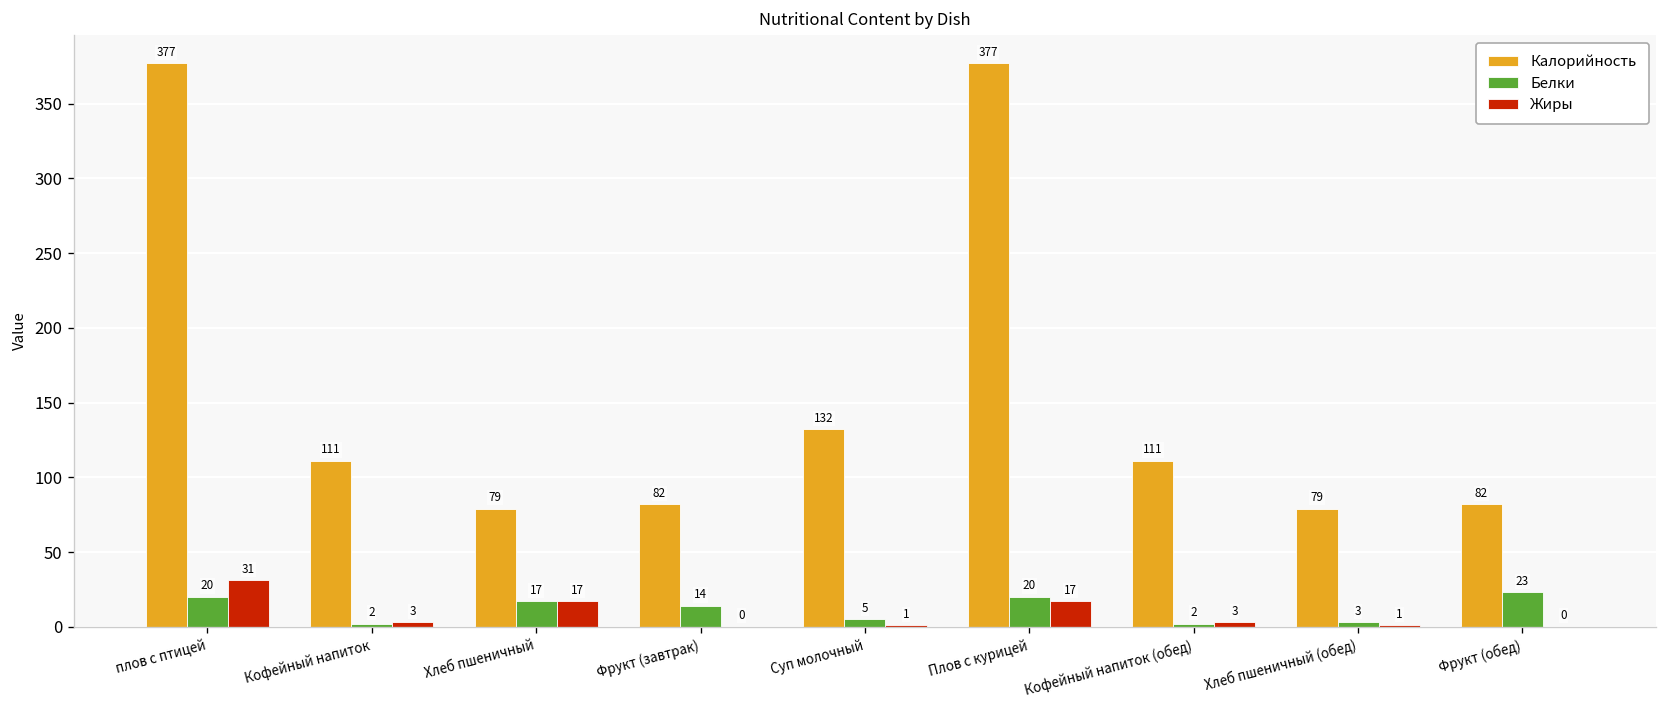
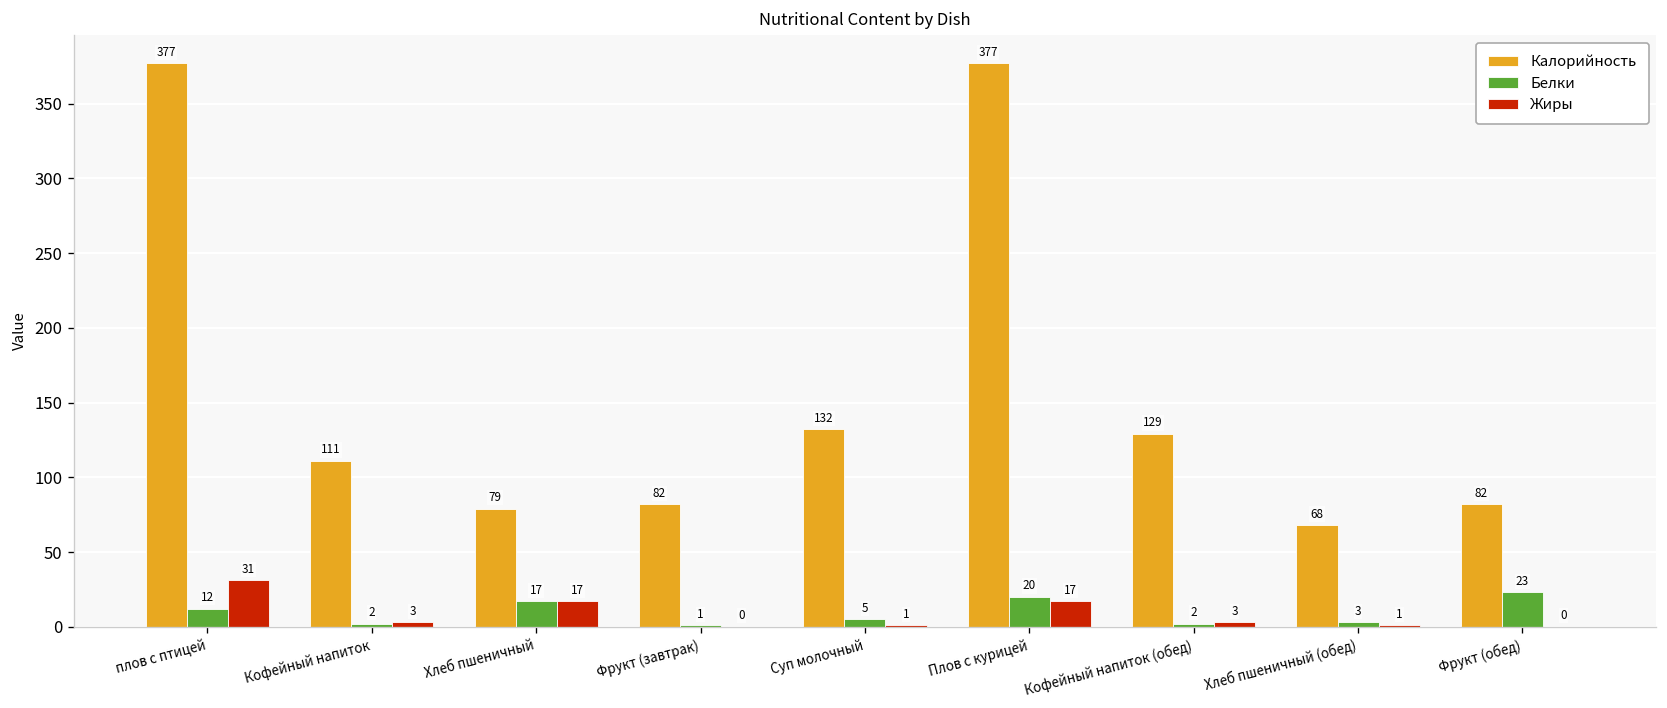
  {
    "Калорийность": {
-     "Кофейный напиток (обед)": 111,
-     "Хлеб пшеничный (обед)": 79
+     "Кофейный напиток (обед)": 129,
+     "Хлеб пшеничный (обед)": 68
    },
    "Белки": {
-     "плов с птицей": 20,
-     "Фрукт (завтрак)": 14
+     "плов с птицей": 12,
+     "Фрукт (завтрак)": 1
    }
  }
